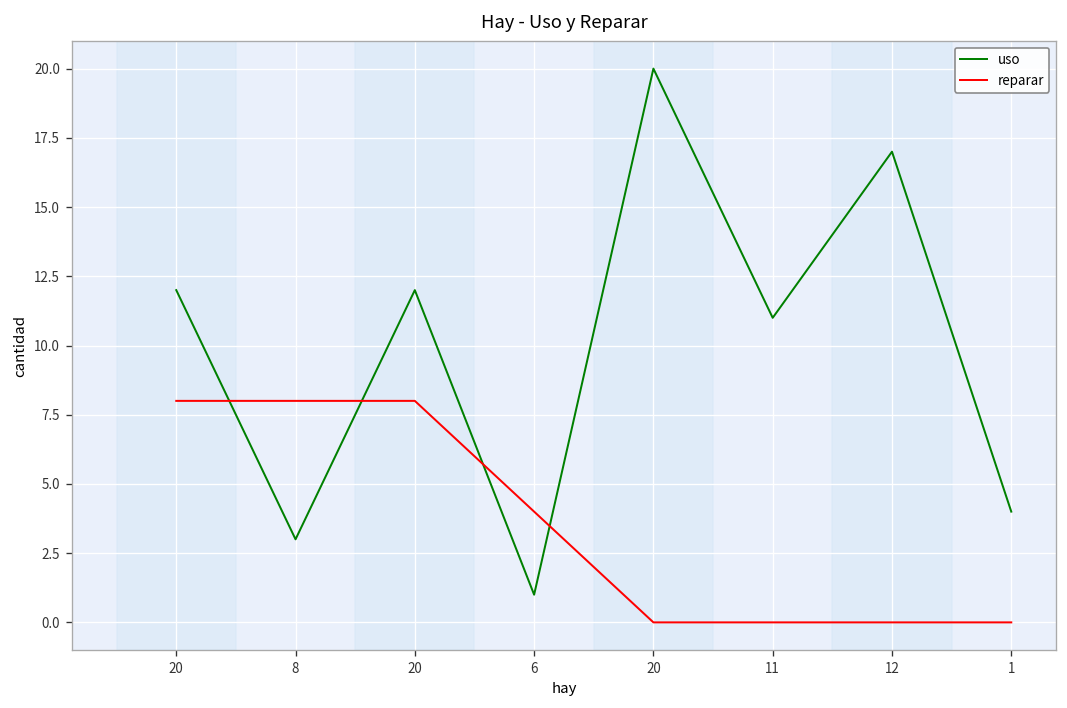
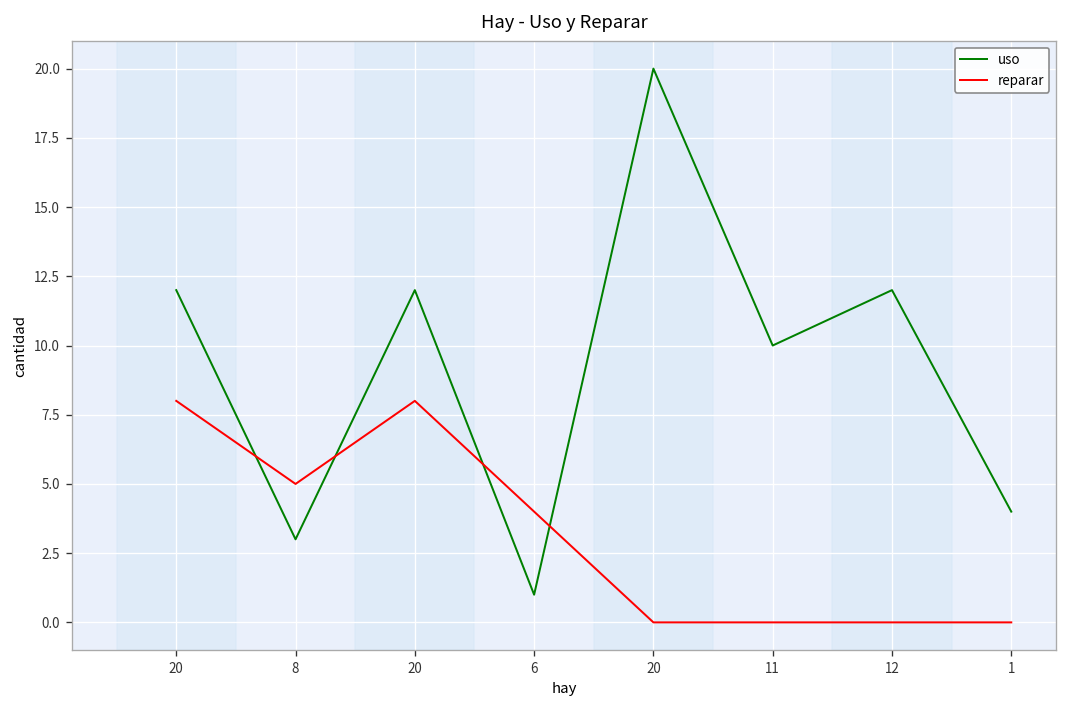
  {
    "uso": {
      "8": 3,
      "6": 1,
-     "11": 11,
-     "12": 17,
+     "11": 10,
+     "12": 12,
      "1": 4
    },
    "reparar": {
-     "8": 8,
+     "8": 5,
      "6": 4,
      "11": 0,
      "12": 0,
      "1": 0
    }
  }
